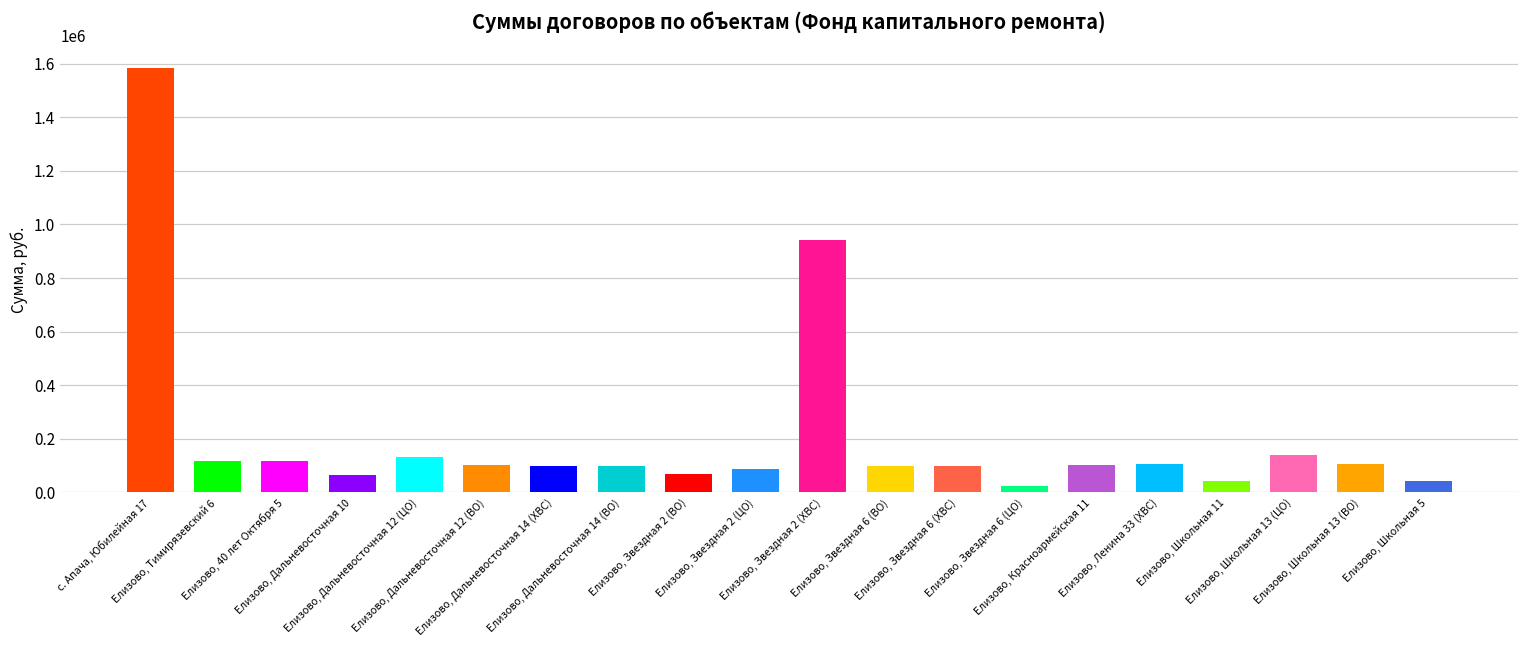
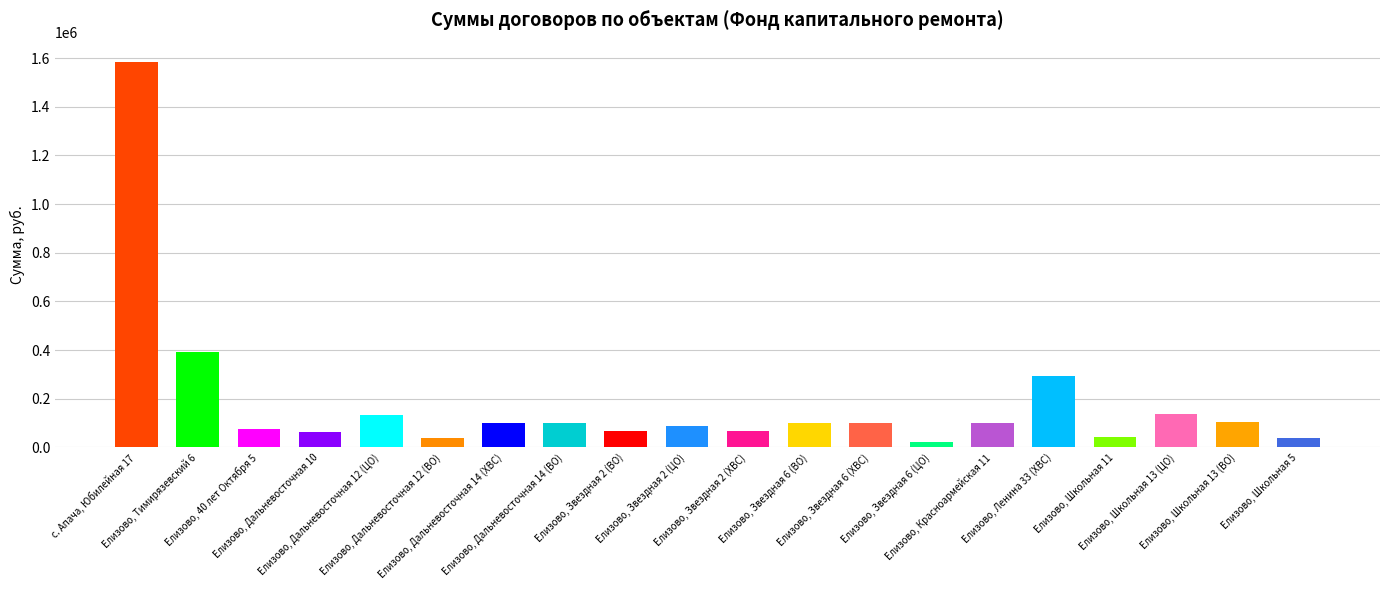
  {
    "с. Апача, Юбилейная 17": 1580000,
-   "Елизово, Тимирязевский 6": 120000,
-   "Елизово, 40 лет Октября 5": 120000,
+   "Елизово, Тимирязевский 6": 390000,
+   "Елизово, 40 лет Октября 5": 80000,
    "Елизово, Дальневосточная 10": 60000,
    "Елизово, Дальневосточная 12 (ЦО)": 130000,
-   "Елизово, Дальневосточная 12 (ВО)": 100000,
+   "Елизово, Дальневосточная 12 (ВО)": 40000,
    "Елизово, Дальневосточная 14 (ХВС)": 100000,
    "Елизово, Дальневосточная 14 (ВО)": 100000,
    "Елизово, Звездная 2 (ВО)": 70000,
    "Елизово, Звездная 2 (ЦО)": 90000,
-   "Елизово, Звездная 2 (ХВС)": 940000,
+   "Елизово, Звездная 2 (ХВС)": 70000,
    "Елизово, Звездная 6 (ВО)": 100000,
    "Елизово, Звездная 6 (ХВС)": 100000,
    "Елизово, Звездная 6 (ЦО)": 20000,
    "Елизово, Красноармейская 11": 100000,
-   "Елизово, Ленина 33 (ХВС)": 110000,
+   "Елизово, Ленина 33 (ХВС)": 290000,
    "Елизово, Школьная 11": 40000,
    "Елизово, Школьная 13 (ЦО)": 140000,
    "Елизово, Школьная 13 (ВО)": 110000,
    "Елизово, Школьная 5": 40000
  }
